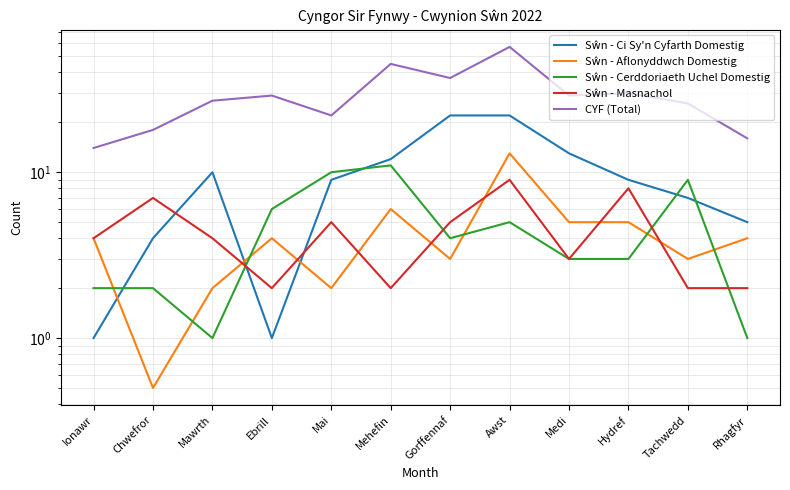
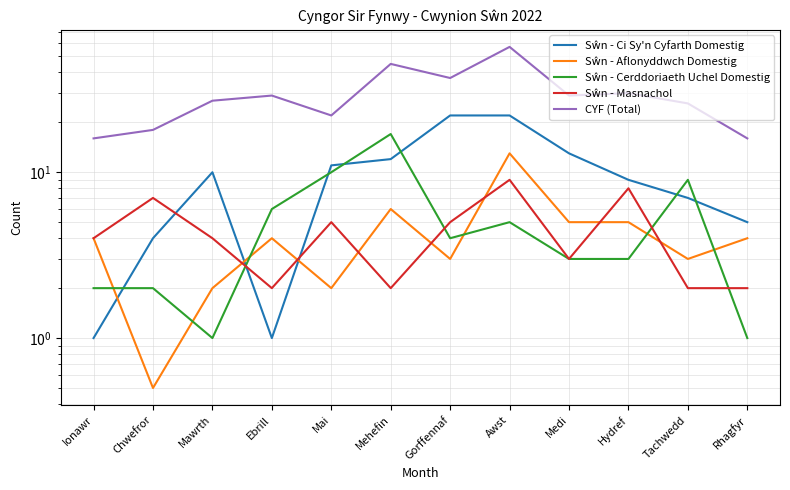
  {
    "Sŵn - Ci Sy'n Cyfarth Domestig": {
      "Ionawr": 1,
      "Chwefror": 4,
      "Mawrth": 10,
      "Ebrill": 1,
-     "Mai": 9,
+     "Mai": 11,
      "Mehefin": 12,
      "Gorffennaf": 22,
      "Awst": 22,
      "Medi": 13,
      "Hydref": 9,
      "Tachwedd": 7,
      "Rhagfyr": 5
    },
    "Sŵn - Aflonyddwch Domestig": {
      "Chwefror": 0.50,
      "Mawrth": 2,
      "Ebrill": 4,
      "Mai": 2,
      "Mehefin": 6,
      "Gorffennaf": 3,
      "Awst": 13,
      "Medi": 5,
      "Hydref": 5,
      "Tachwedd": 3,
      "Rhagfyr": 4
    },
    "Sŵn - Cerddoriaeth Uchel Domestig": {
      "Ionawr": 2,
      "Chwefror": 2,
      "Mawrth": 1,
      "Ebrill": 6,
      "Mai": 10,
-     "Mehefin": 11,
+     "Mehefin": 17,
      "Gorffennaf": 4,
      "Awst": 5,
      "Hydref": 3,
      "Tachwedd": 9,
      "Rhagfyr": 1
    },
    "Sŵn - Masnachol": {
      "Chwefror": 7,
      "Mawrth": 4,
      "Ebrill": 2,
      "Mai": 5,
      "Mehefin": 2,
      "Gorffennaf": 5,
      "Awst": 9,
      "Hydref": 8,
      "Tachwedd": 2,
      "Rhagfyr": 2
    },
    "CYF (Total)": {
-     "Ionawr": 14,
+     "Ionawr": 16,
      "Chwefror": 18,
      "Mawrth": 27,
      "Ebrill": 29,
      "Mai": 22,
      "Mehefin": 45,
      "Gorffennaf": 37,
      "Awst": 57,
      "Rhagfyr": 16
    }
  }
